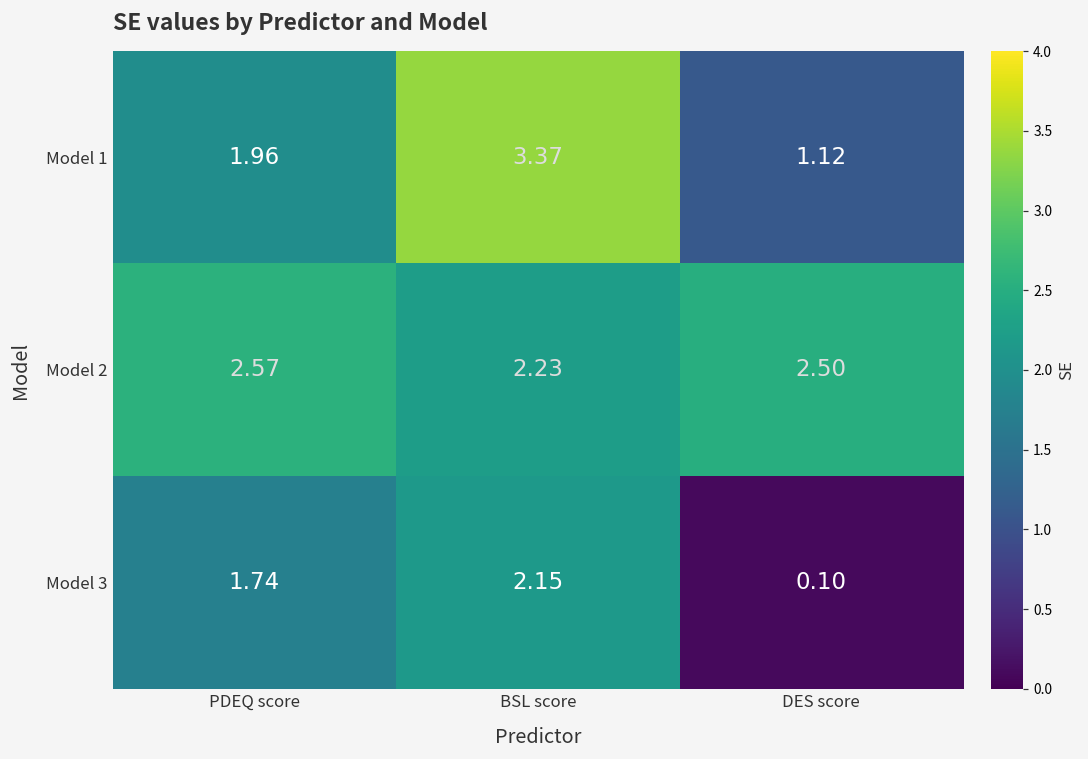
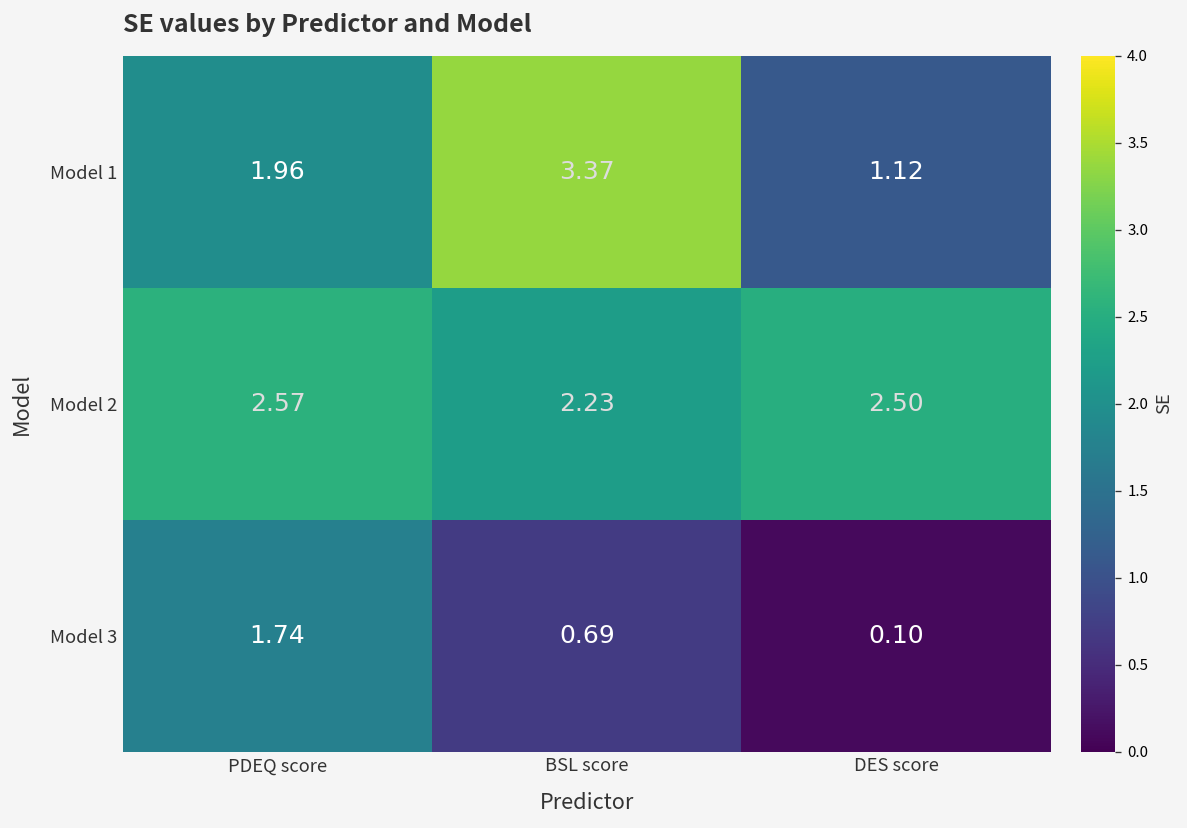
  {
    "Model 1": {
      "PDEQ score": 1.96,
      "BSL score": 3.37,
      "DES score": 1.12
    },
    "Model 2": {
      "PDEQ score": 2.57,
      "BSL score": 2.23,
      "DES score": 2.50
    },
    "Model 3": {
      "PDEQ score": 1.74,
-     "BSL score": 2.15,
+     "BSL score": 0.69,
      "DES score": 0.10
    }
  }
